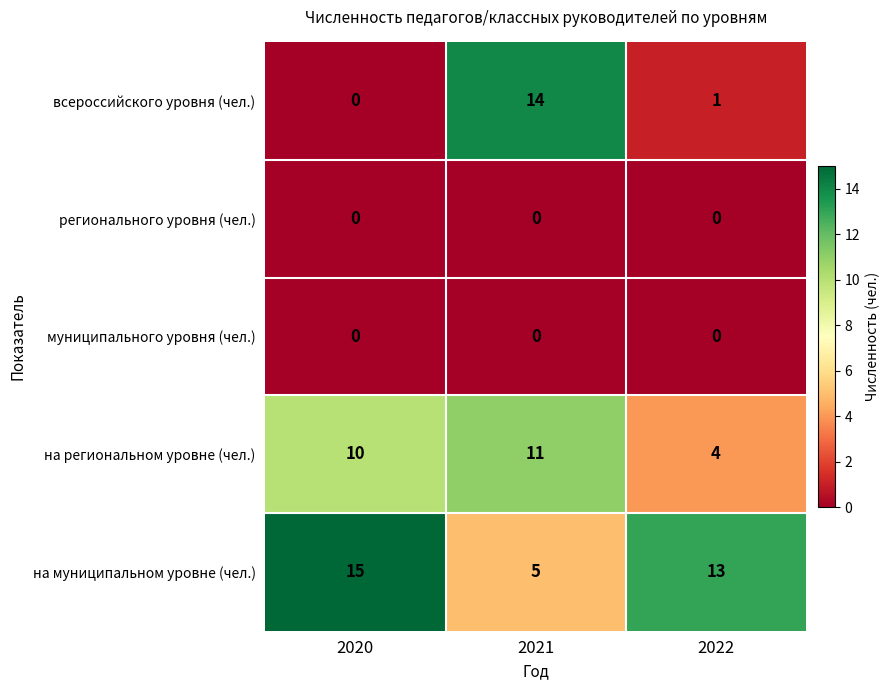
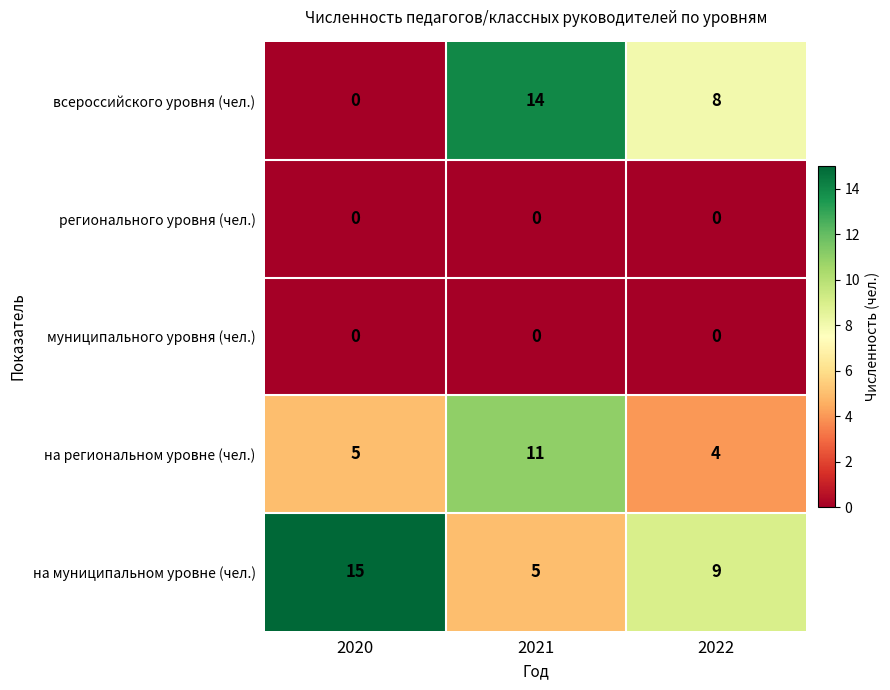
  {
    "всероссийского уровня (чел.)": {
      "2020": 0,
      "2021": 14,
-     "2022": 1
+     "2022": 8
    },
    "регионального уровня (чел.)": {
      "2020": 0,
      "2021": 0,
      "2022": 0
    },
    "муниципального уровня (чел.)": {
      "2020": 0,
      "2021": 0,
      "2022": 0
    },
    "на региональном уровне (чел.)": {
-     "2020": 10,
+     "2020": 5,
      "2021": 11,
      "2022": 4
    },
    "на муниципальном уровне (чел.)": {
      "2020": 15,
      "2021": 5,
-     "2022": 13
+     "2022": 9
    }
  }
